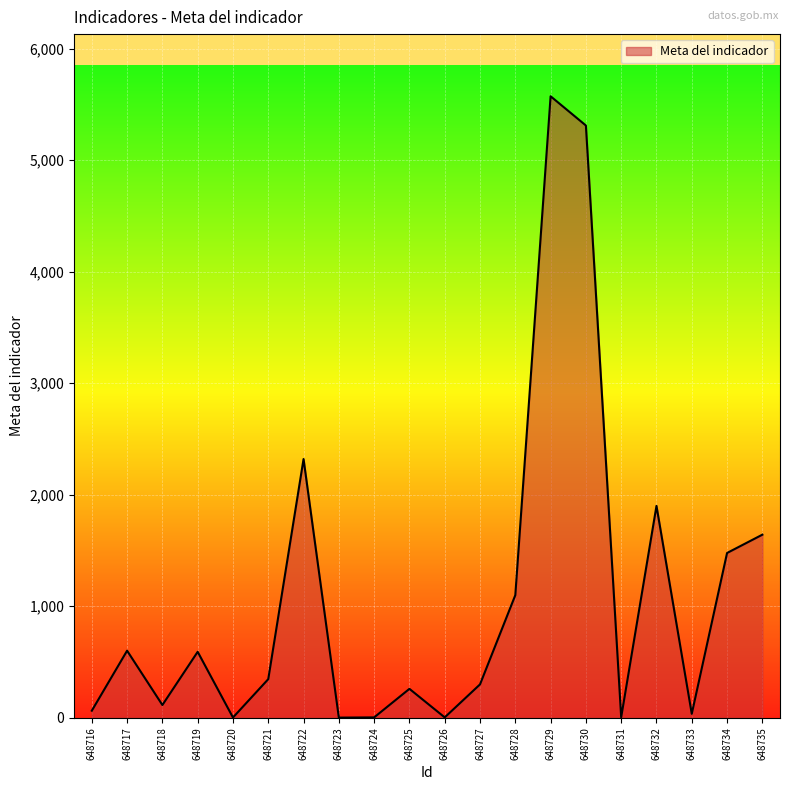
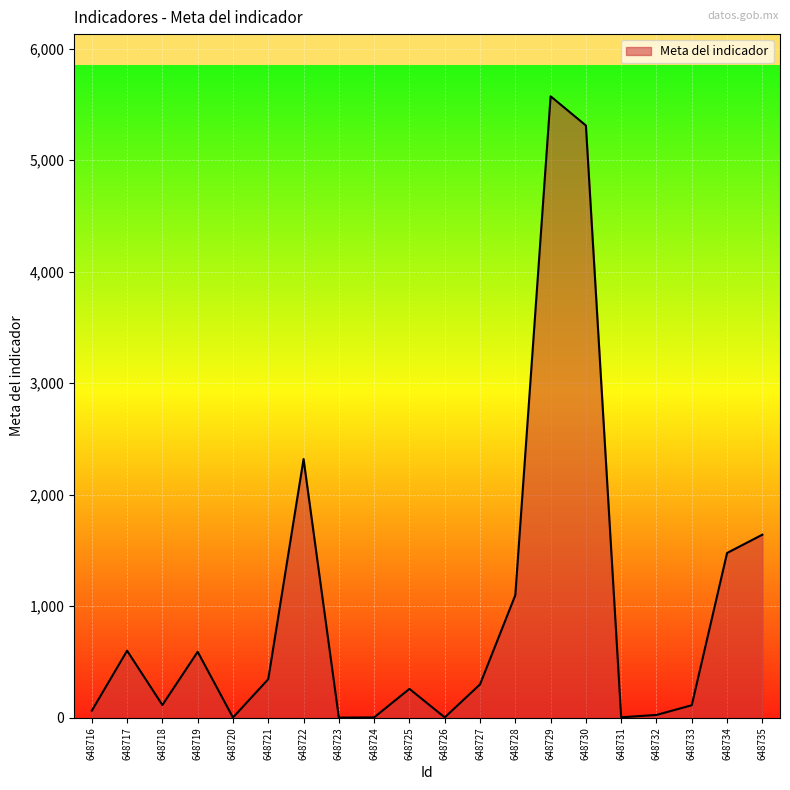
  {
    "648716": "60",
    "648717": "600",
    "648718": "120",
    "648719": "590",
    "648720": "0",
    "648721": "350",
    "648722": "2,320",
    "648723": "0",
    "648724": "0",
    "648725": "260",
    "648726": "0",
    "648727": "300",
    "648728": "1,100",
    "648729": "5,570",
    "648730": "5,310",
    "648731": "10",
-   "648732": "1,900",
-   "648733": "40",
+   "648732": "30",
+   "648733": "110",
    "648734": "1,480",
    "648735": "1,640"
  }
